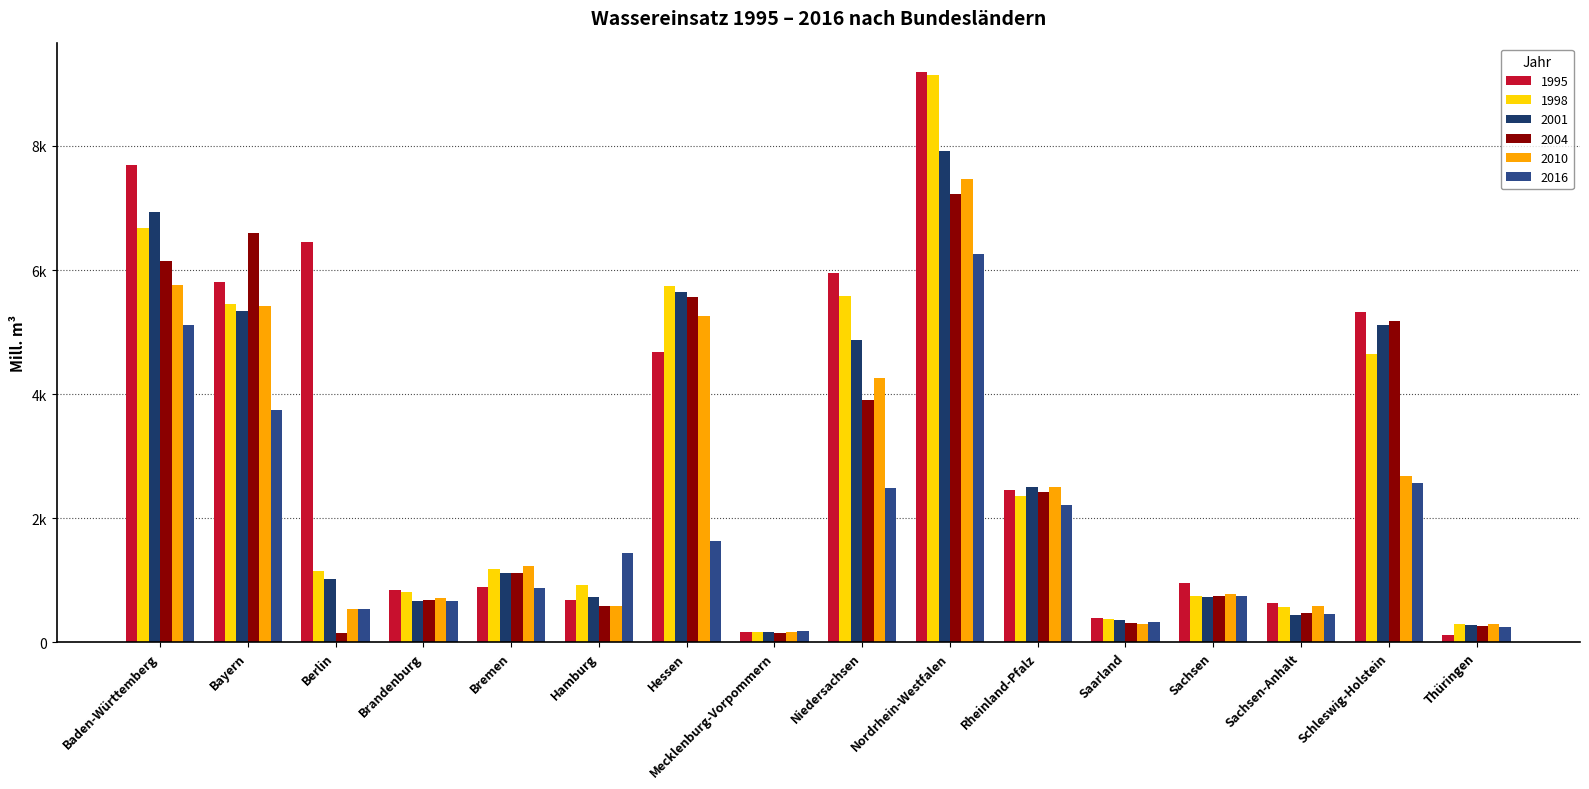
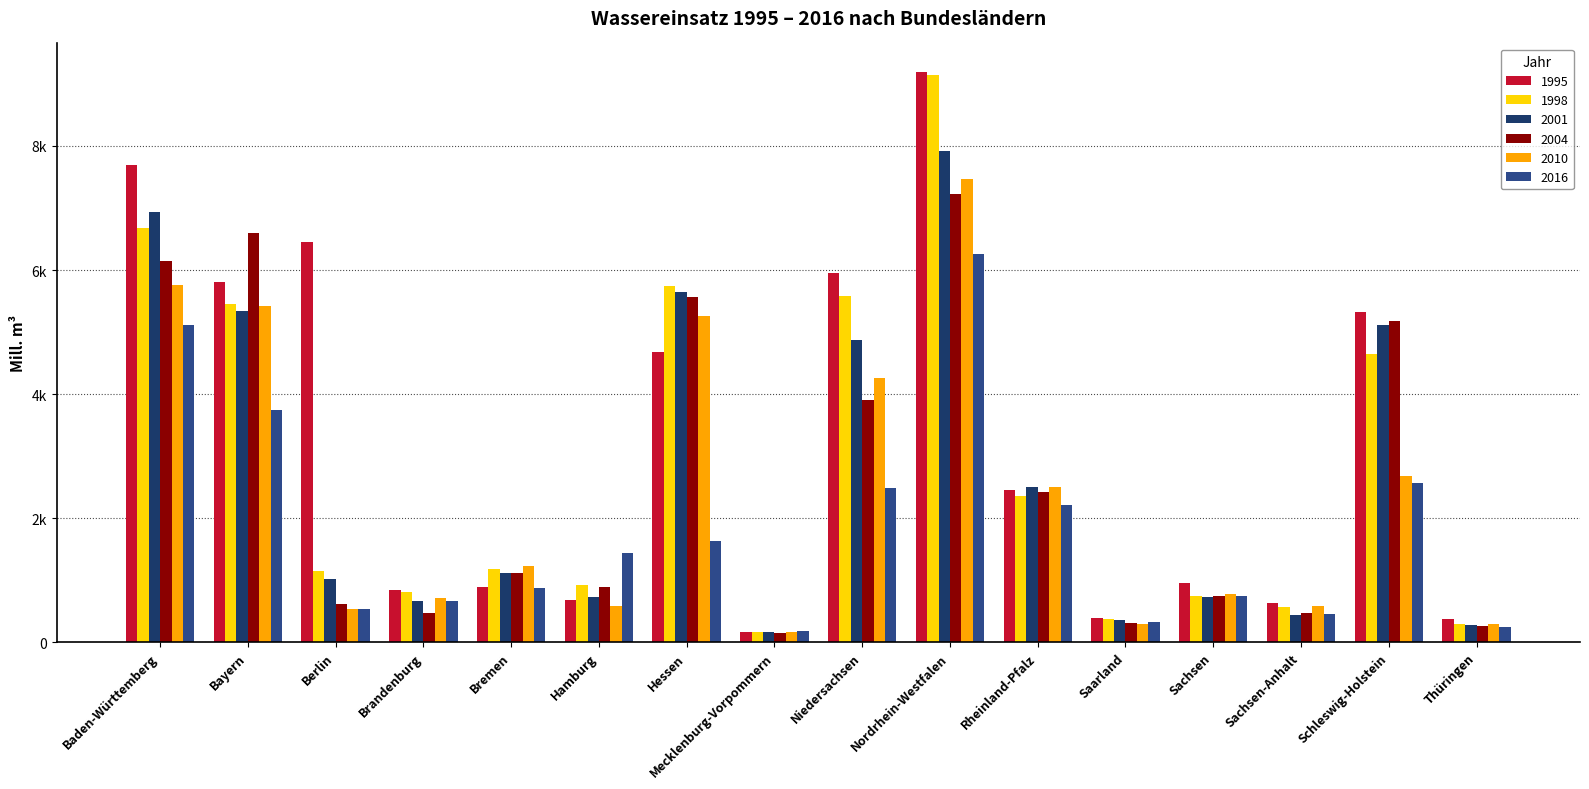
  {
    "1995": {
      "Baden-Württemberg": 7700,
      "Bayern": 5800,
      "Berlin": 6500,
      "Brandenburg": 800,
      "Bremen": 900,
      "Hamburg": 700,
      "Hessen": 4700,
      "Mecklenburg-Vorpommern": 200,
      "Niedersachsen": 5900,
      "Nordrhein-Westfalen": 9200,
      "Rheinland-Pfalz": 2500,
      "Saarland": 400,
      "Sachsen": 1000,
      "Sachsen-Anhalt": 600,
      "Schleswig-Holstein": 5300,
-     "Thüringen": 100
+     "Thüringen": 400
    },
    "2004": {
      "Baden-Württemberg": 6100,
      "Bayern": 6600,
-     "Berlin": 100,
-     "Brandenburg": 700,
+     "Berlin": 600,
+     "Brandenburg": 500,
      "Bremen": 1100,
-     "Hamburg": 600,
+     "Hamburg": 900,
      "Hessen": 5600,
      "Mecklenburg-Vorpommern": 100,
      "Niedersachsen": 3900,
      "Nordrhein-Westfalen": 7200,
      "Rheinland-Pfalz": 2400,
      "Saarland": 300,
      "Sachsen": 700,
      "Sachsen-Anhalt": 500,
      "Schleswig-Holstein": 5200,
      "Thüringen": 300
    }
  }
